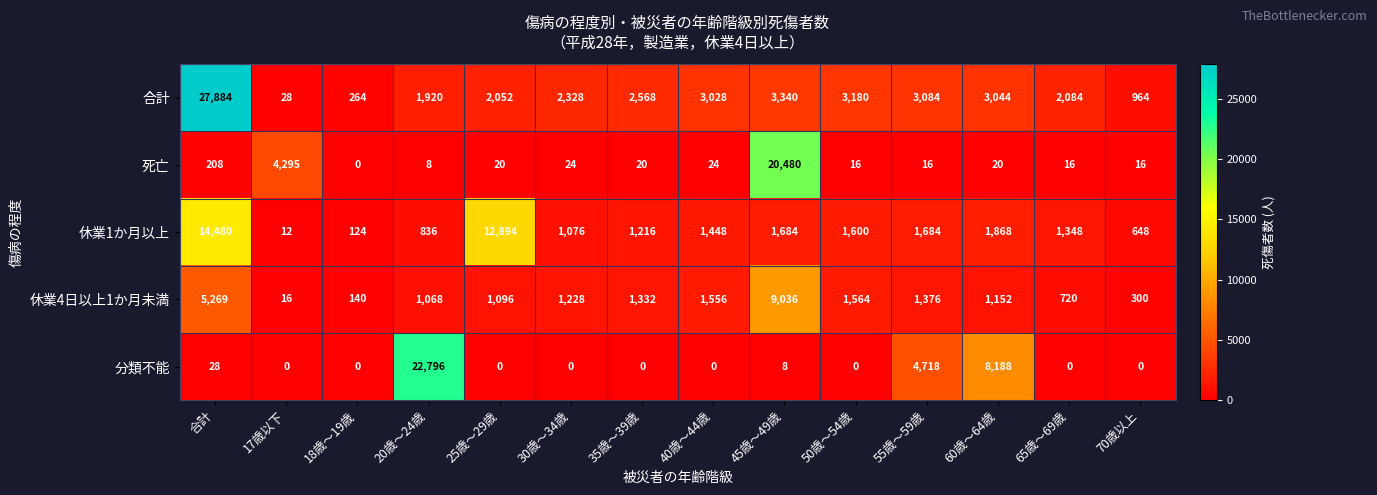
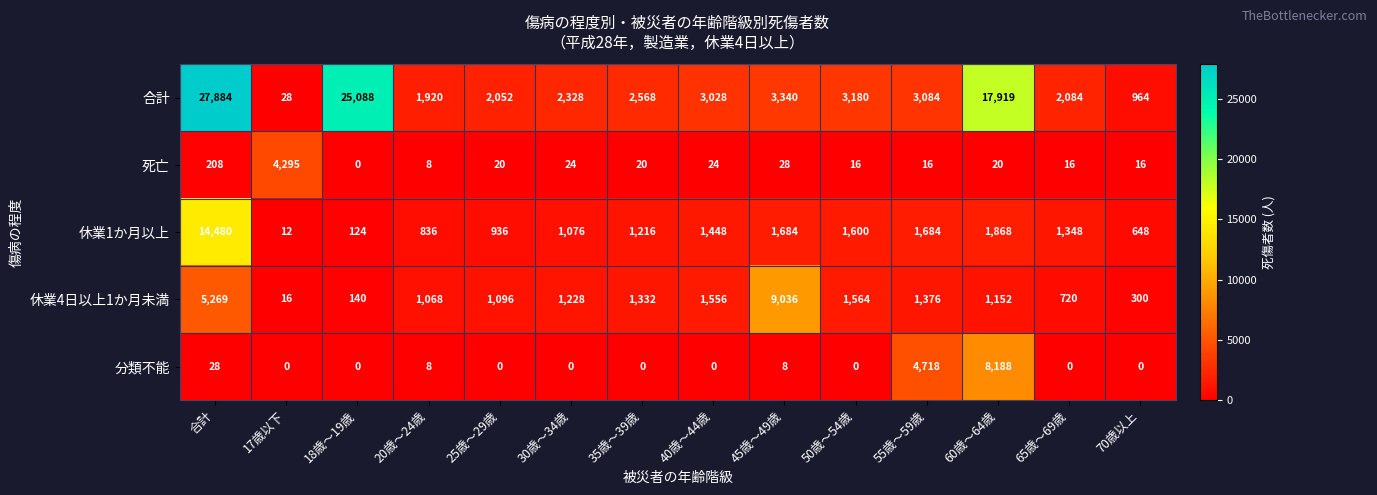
  {
    "合計": {
      "合計": "27,884",
      "17歳以下": "28",
-     "18歳～19歳": "264",
+     "18歳～19歳": "25,088",
      "20歳～24歳": "1,920",
      "25歳～29歳": "2,052",
      "30歳～34歳": "2,328",
      "35歳～39歳": "2,568",
      "40歳～44歳": "3,028",
      "45歳～49歳": "3,340",
      "50歳～54歳": "3,180",
      "55歳～59歳": "3,084",
-     "60歳～64歳": "3,044",
+     "60歳～64歳": "17,919",
      "65歳～69歳": "2,084",
      "70歳以上": "964"
    },
    "死亡": {
      "合計": "208",
      "17歳以下": "4,295",
      "18歳～19歳": "0",
      "20歳～24歳": "8",
      "25歳～29歳": "20",
      "30歳～34歳": "24",
      "35歳～39歳": "20",
      "40歳～44歳": "24",
-     "45歳～49歳": "20,480",
+     "45歳～49歳": "28",
      "50歳～54歳": "16",
      "55歳～59歳": "16",
      "60歳～64歳": "20",
      "65歳～69歳": "16",
      "70歳以上": "16"
    },
    "休業1か月以上": {
      "合計": "14,480",
      "17歳以下": "12",
      "18歳～19歳": "124",
      "20歳～24歳": "836",
-     "25歳～29歳": "12,894",
+     "25歳～29歳": "936",
      "30歳～34歳": "1,076",
      "35歳～39歳": "1,216",
      "40歳～44歳": "1,448",
      "45歳～49歳": "1,684",
      "50歳～54歳": "1,600",
      "55歳～59歳": "1,684",
      "60歳～64歳": "1,868",
      "65歳～69歳": "1,348",
      "70歳以上": "648"
    },
    "休業4日以上1か月未満": {
      "合計": "5,269",
      "17歳以下": "16",
      "18歳～19歳": "140",
      "20歳～24歳": "1,068",
      "25歳～29歳": "1,096",
      "30歳～34歳": "1,228",
      "35歳～39歳": "1,332",
      "40歳～44歳": "1,556",
      "45歳～49歳": "9,036",
      "50歳～54歳": "1,564",
      "55歳～59歳": "1,376",
      "60歳～64歳": "1,152",
      "65歳～69歳": "720",
      "70歳以上": "300"
    },
    "分類不能": {
      "合計": "28",
      "17歳以下": "0",
      "18歳～19歳": "0",
-     "20歳～24歳": "22,796",
+     "20歳～24歳": "8",
      "25歳～29歳": "0",
      "30歳～34歳": "0",
      "35歳～39歳": "0",
      "40歳～44歳": "0",
      "45歳～49歳": "8",
      "50歳～54歳": "0",
      "55歳～59歳": "4,718",
      "60歳～64歳": "8,188",
      "65歳～69歳": "0",
      "70歳以上": "0"
    }
  }
